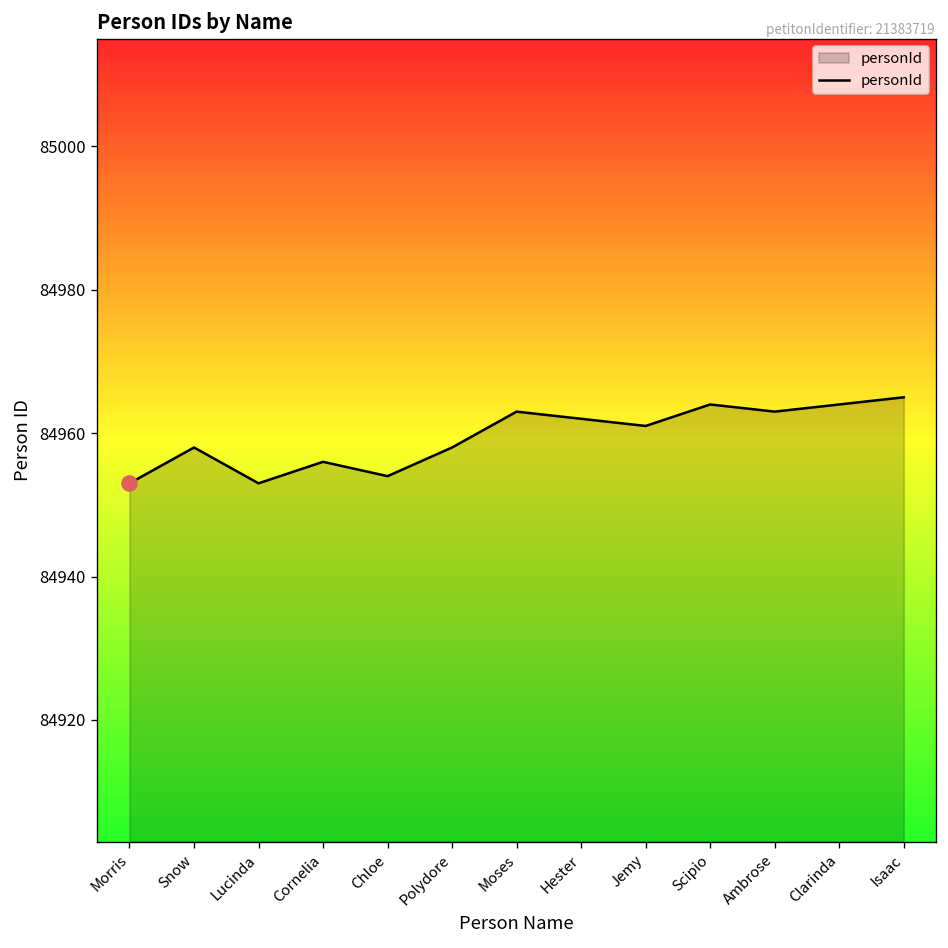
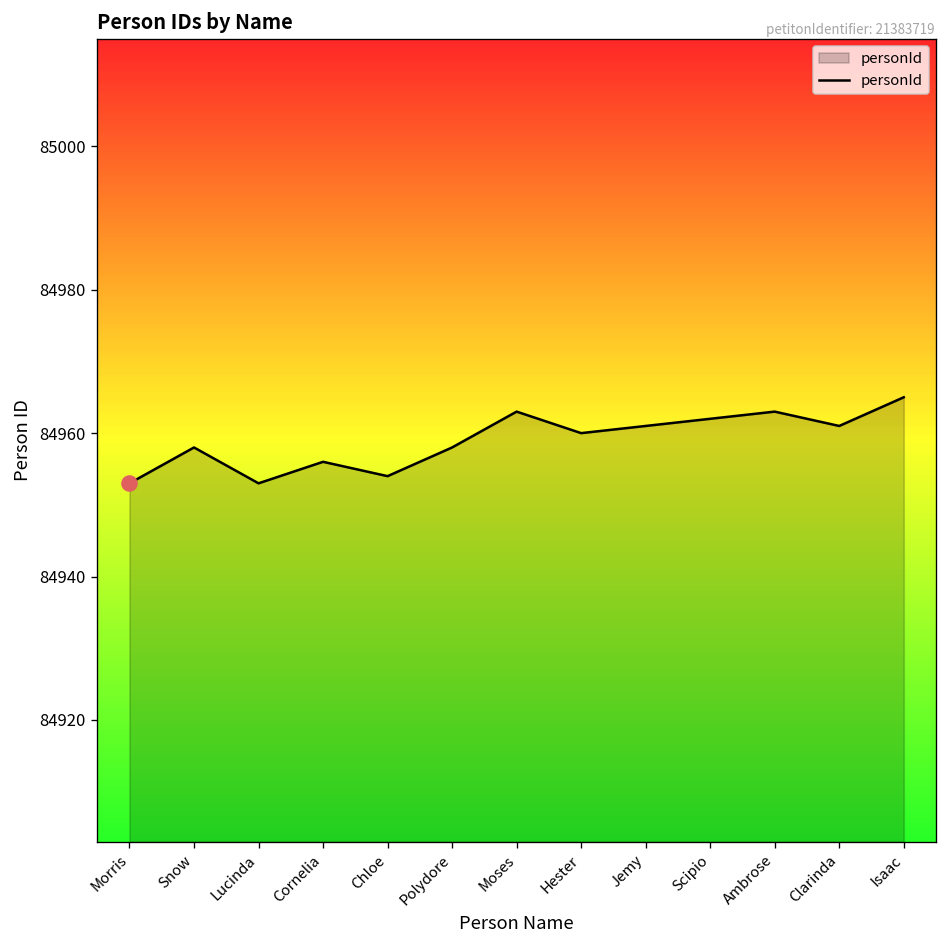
  {
    "personId": {
      "Snow": 84958,
      "Lucinda": 84953,
      "Cornelia": 84956,
      "Chloe": 84954,
      "Polydore": 84958,
      "Moses": 84963,
-     "Hester": 84962,
+     "Hester": 84960,
      "Jemy": 84961,
-     "Scipio": 84964,
+     "Scipio": 84962,
      "Ambrose": 84963,
-     "Clarinda": 84964,
+     "Clarinda": 84961,
      "Isaac": 84965
    }
  }
